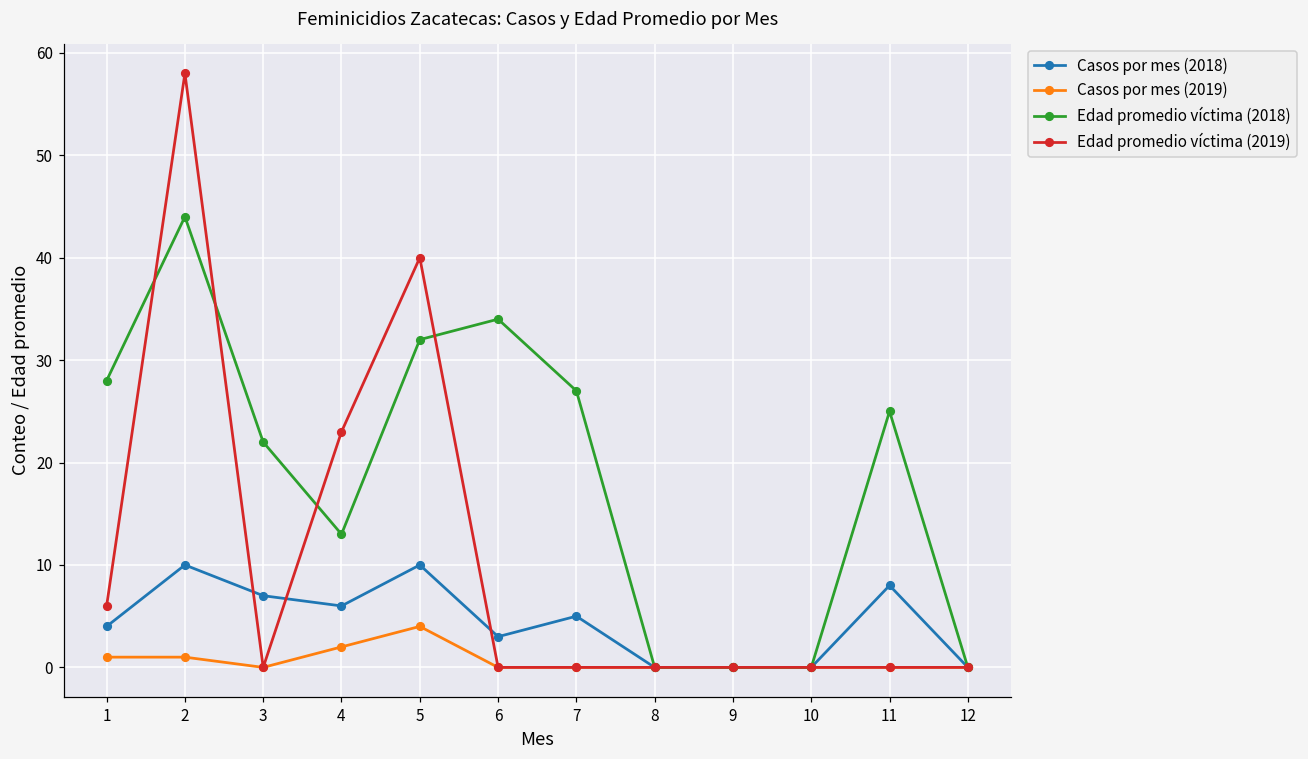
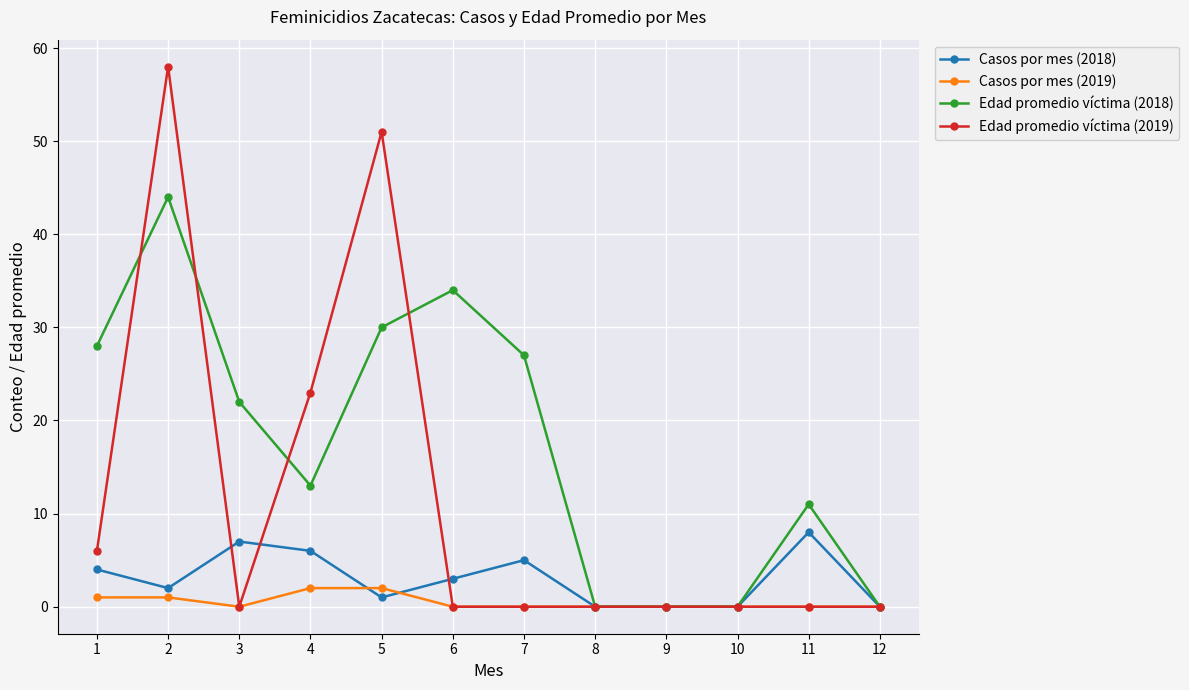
  {
    "Casos por mes (2018)": {
      "1": 4,
-     "2": 10,
+     "2": 2,
      "3": 7,
      "4": 6,
-     "5": 10,
+     "5": 1,
      "6": 3,
      "7": 5,
      "11": 8
    },
    "Casos por mes (2019)": {
      "1": 1,
      "2": 1,
      "4": 2,
-     "5": 4
+     "5": 2
    },
    "Edad promedio víctima (2018)": {
      "1": 28,
      "2": 44,
      "3": 22,
      "4": 13,
-     "5": 32,
+     "5": 30,
      "6": 34,
      "7": 27,
-     "11": 25
+     "11": 11
    },
    "Edad promedio víctima (2019)": {
      "1": 6,
      "2": 58,
      "4": 23,
-     "5": 40
+     "5": 51
    }
  }
